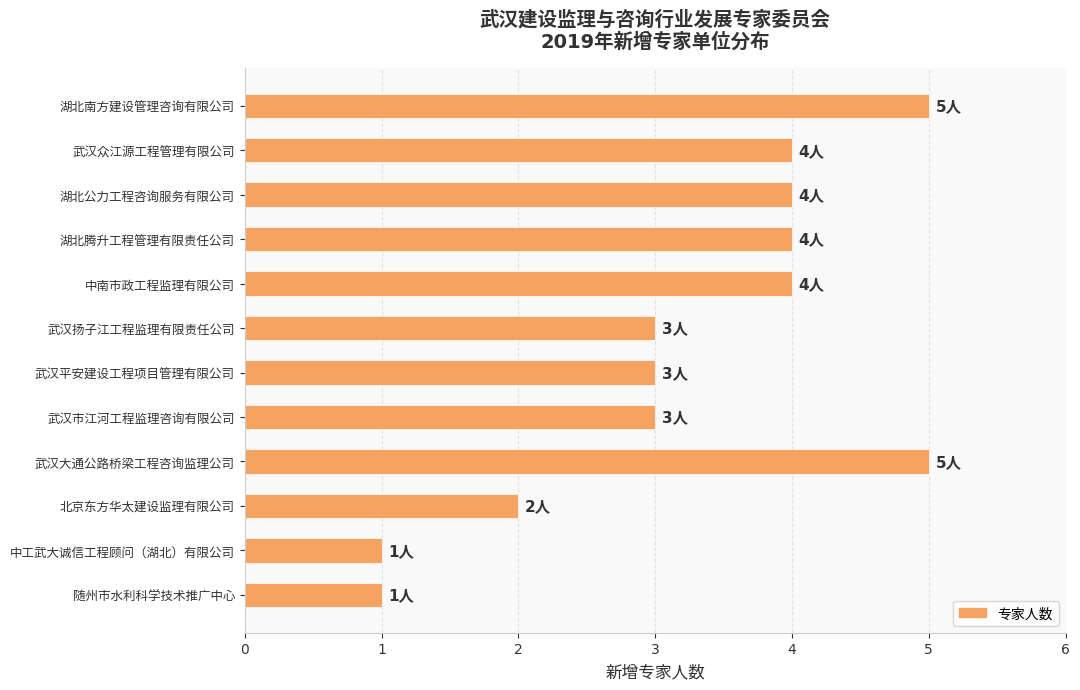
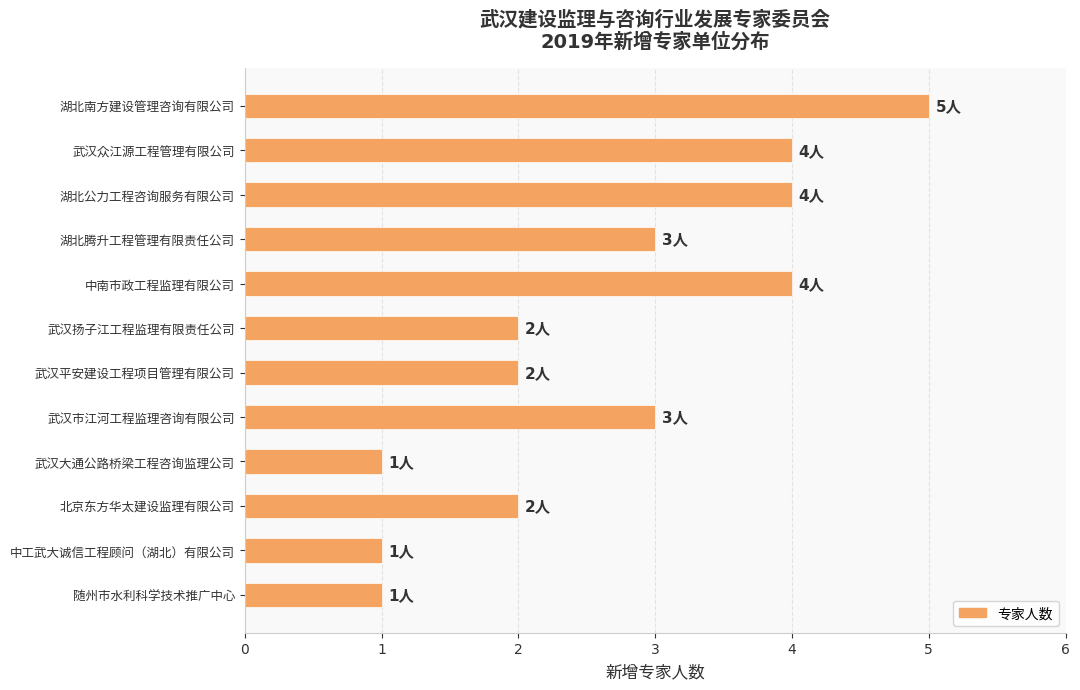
  {
    "湖北南方建设管理咨询有限公司": "5人",
    "武汉众江源工程管理有限公司": "4人",
    "湖北公力工程咨询服务有限公司": "4人",
-   "湖北腾升工程管理有限责任公司": "4人",
+   "湖北腾升工程管理有限责任公司": "3人",
    "中南市政工程监理有限公司": "4人",
-   "武汉扬子江工程监理有限责任公司": "3人",
-   "武汉平安建设工程项目管理有限公司": "3人",
+   "武汉扬子江工程监理有限责任公司": "2人",
+   "武汉平安建设工程项目管理有限公司": "2人",
    "武汉市江河工程监理咨询有限公司": "3人",
-   "武汉大通公路桥梁工程咨询监理公司": "5人",
+   "武汉大通公路桥梁工程咨询监理公司": "1人",
    "北京东方华太建设监理有限公司": "2人",
    "中工武大诚信工程顾问（湖北）有限公司": "1人",
    "随州市水利科学技术推广中心": "1人"
  }
